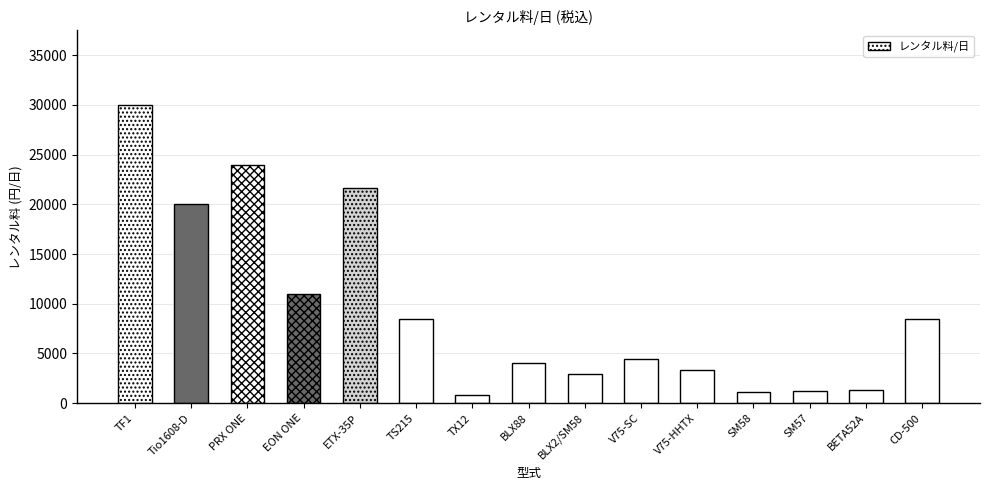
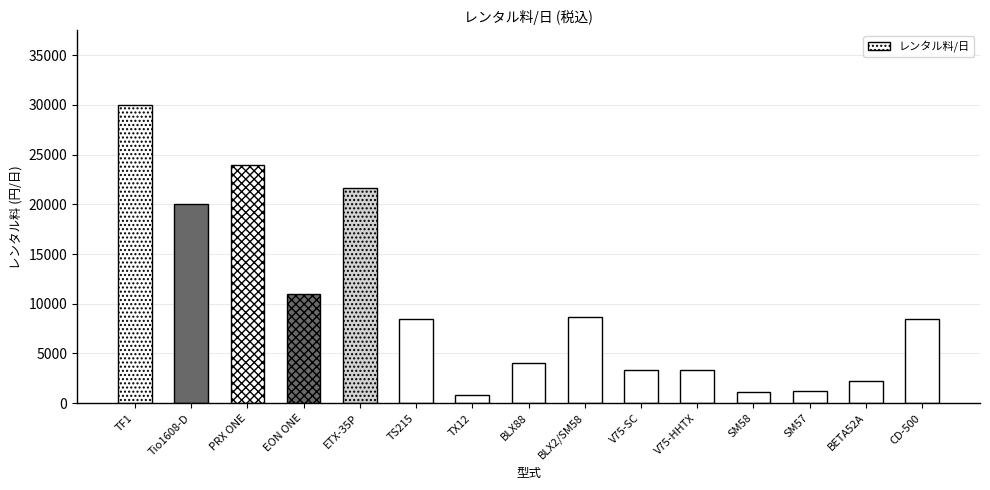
  {
    "TF1": 30000,
    "Tio1608-D": 20000,
    "PRX ONE": 24000,
    "EON ONE": 11000,
    "ETX-35P": 22000,
    "TS215": 8000,
    "TX12": 1000,
    "BLX88": 4000,
-   "BLX2/SM58": 3000,
-   "V75-SC": 4000,
+   "BLX2/SM58": 9000,
+   "V75-SC": 3000,
    "V75-HHTX": 3000,
    "SM58": 1000,
    "SM57": 1000,
-   "BETA52A": 1000,
+   "BETA52A": 2000,
    "CD-500": 8000
  }
